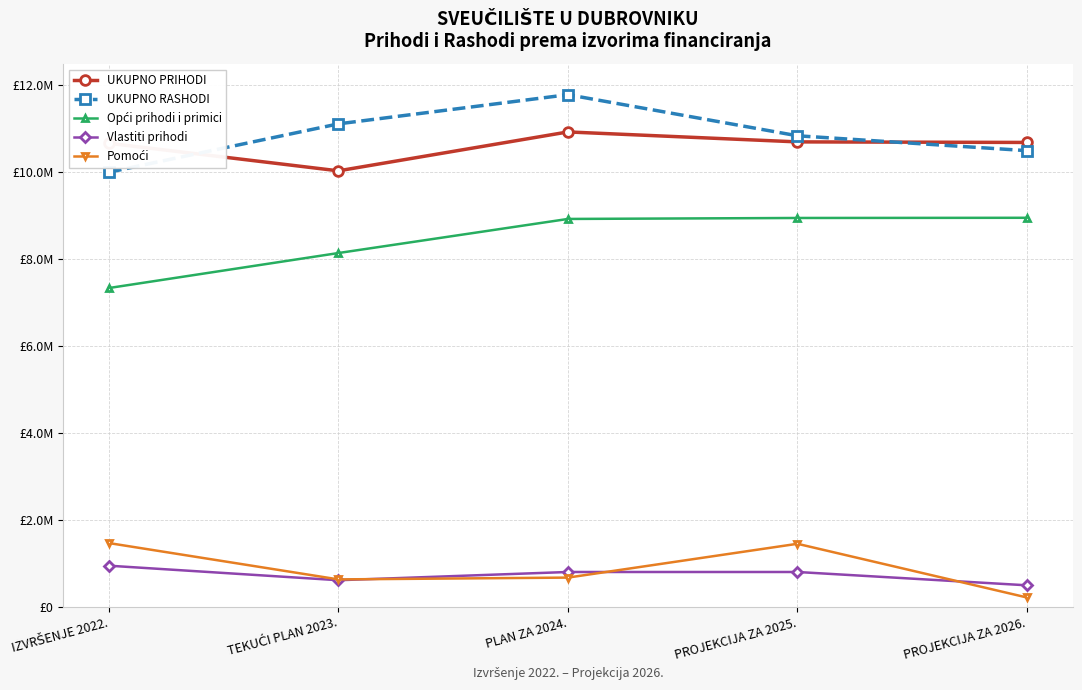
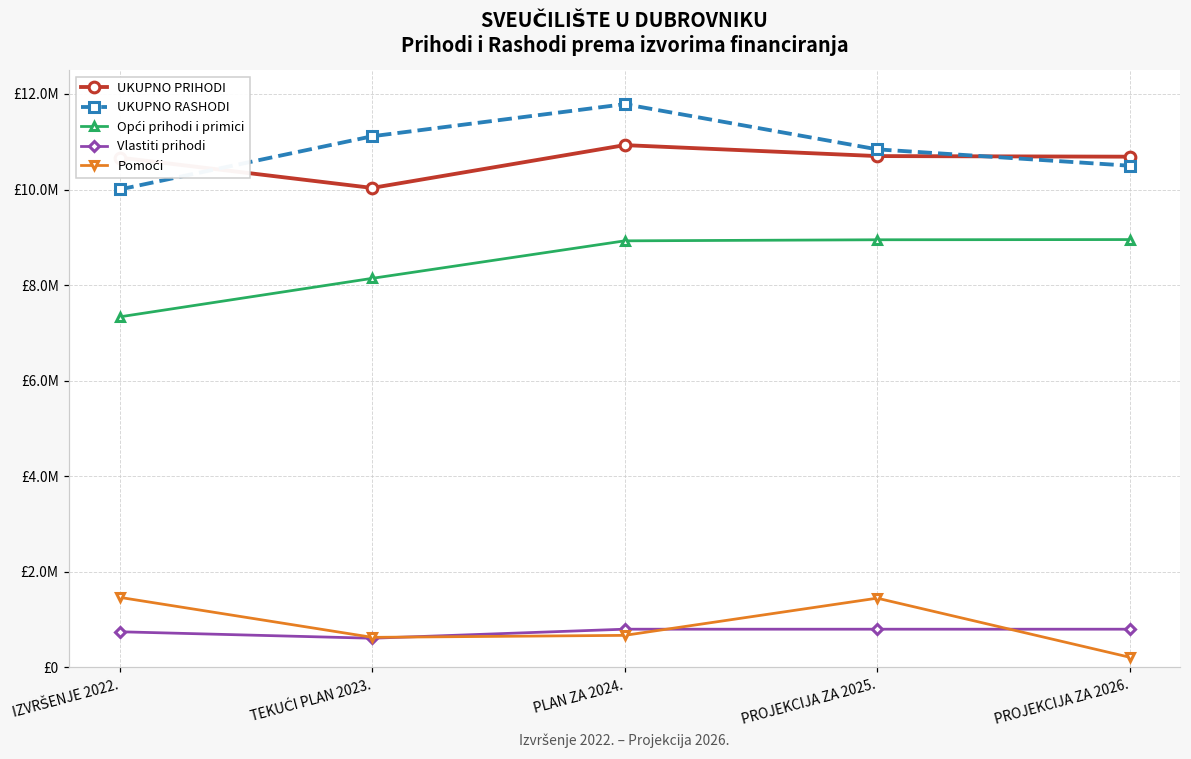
  {
    "UKUPNO PRIHODI": {
      "TEKUĆI PLAN 2023.": "£10000000",
      "PLAN ZA 2024.": "£10900000",
      "PROJEKCIJA ZA 2025.": "£10700000",
      "PROJEKCIJA ZA 2026.": "£10700000"
    },
    "UKUPNO RASHODI": {
      "IZVRŠENJE 2022.": "£10000000",
      "TEKUĆI PLAN 2023.": "£11100000",
      "PLAN ZA 2024.": "£11800000",
      "PROJEKCIJA ZA 2025.": "£10800000",
      "PROJEKCIJA ZA 2026.": "£10500000"
    },
    "Opći prihodi i primici": {
      "IZVRŠENJE 2022.": "£7300000",
      "TEKUĆI PLAN 2023.": "£8100000",
      "PLAN ZA 2024.": "£8900000",
      "PROJEKCIJA ZA 2025.": "£8900000",
      "PROJEKCIJA ZA 2026.": "£9000000"
    },
    "Vlastiti prihodi": {
-     "IZVRŠENJE 2022.": "£900000",
+     "IZVRŠENJE 2022.": "£700000",
      "PLAN ZA 2024.": "£800000",
      "PROJEKCIJA ZA 2025.": "£800000",
-     "PROJEKCIJA ZA 2026.": "£500000"
+     "PROJEKCIJA ZA 2026.": "£800000"
    },
    "Pomoći": {
      "IZVRŠENJE 2022.": "£1500000",
      "PLAN ZA 2024.": "£700000",
      "PROJEKCIJA ZA 2025.": "£1400000",
      "PROJEKCIJA ZA 2026.": "£200000"
    }
  }
